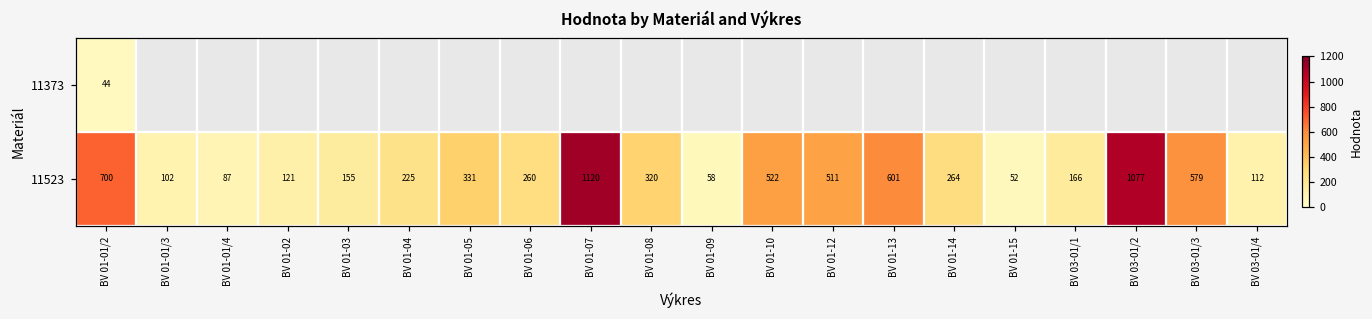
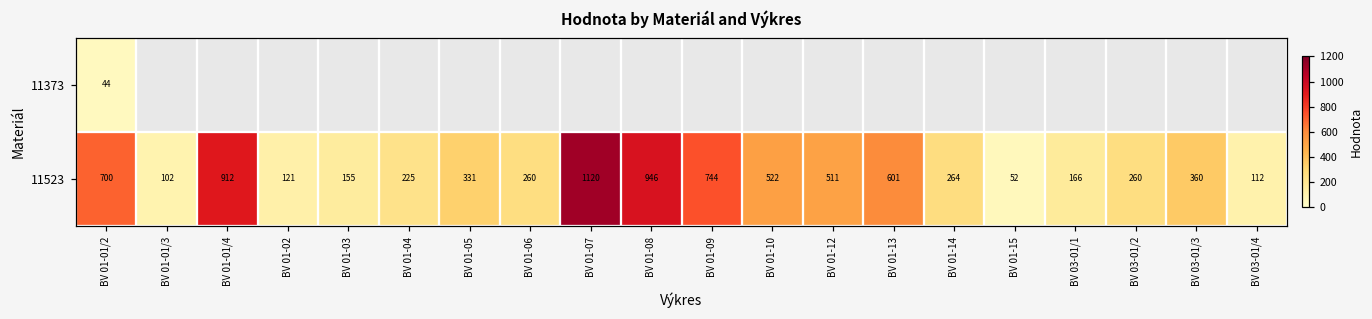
  {
    "11373": {
      "BV 01-01/2": 44
    },
    "11523": {
      "BV 01-01/2": 700,
      "BV 01-01/3": 102,
-     "BV 01-01/4": 87,
+     "BV 01-01/4": 912,
      "BV 01-02": 121,
      "BV 01-03": 155,
      "BV 01-04": 225,
      "BV 01-05": 331,
      "BV 01-06": 260,
      "BV 01-07": 1120,
-     "BV 01-08": 320,
-     "BV 01-09": 58,
+     "BV 01-08": 946,
+     "BV 01-09": 744,
      "BV 01-10": 522,
      "BV 01-12": 511,
      "BV 01-13": 601,
      "BV 01-14": 264,
      "BV 01-15": 52,
      "BV 03-01/1": 166,
-     "BV 03-01/2": 1077,
-     "BV 03-01/3": 579,
+     "BV 03-01/2": 260,
+     "BV 03-01/3": 360,
      "BV 03-01/4": 112
    }
  }
